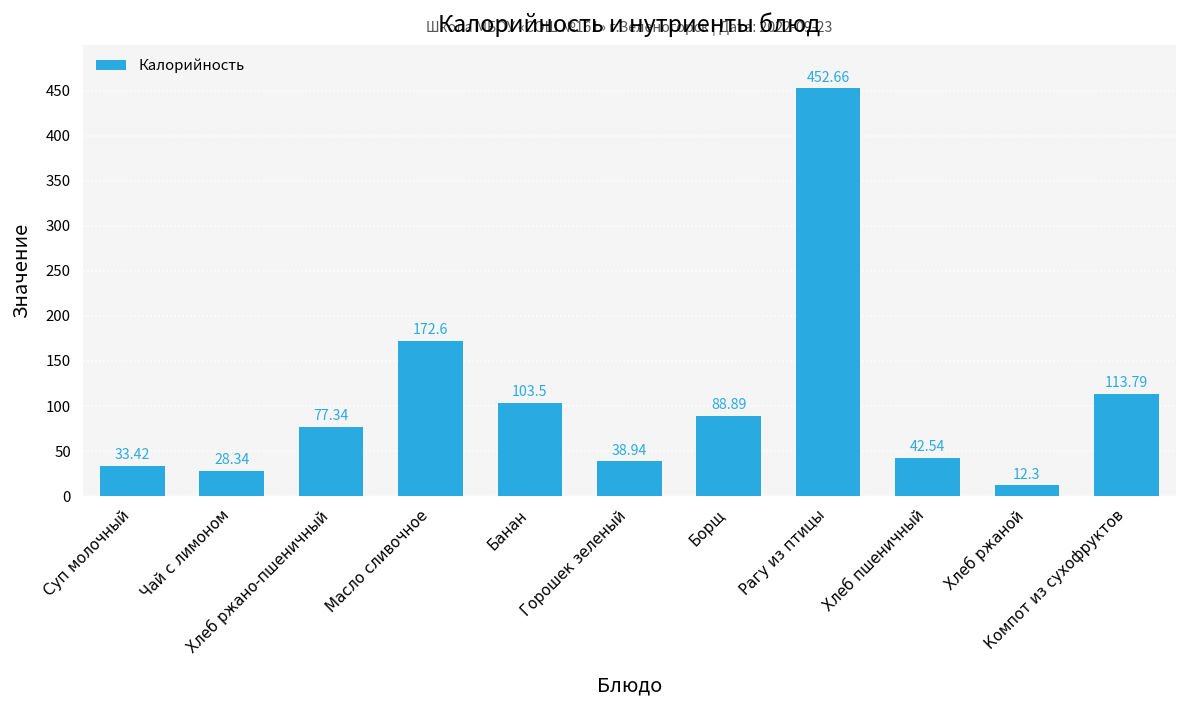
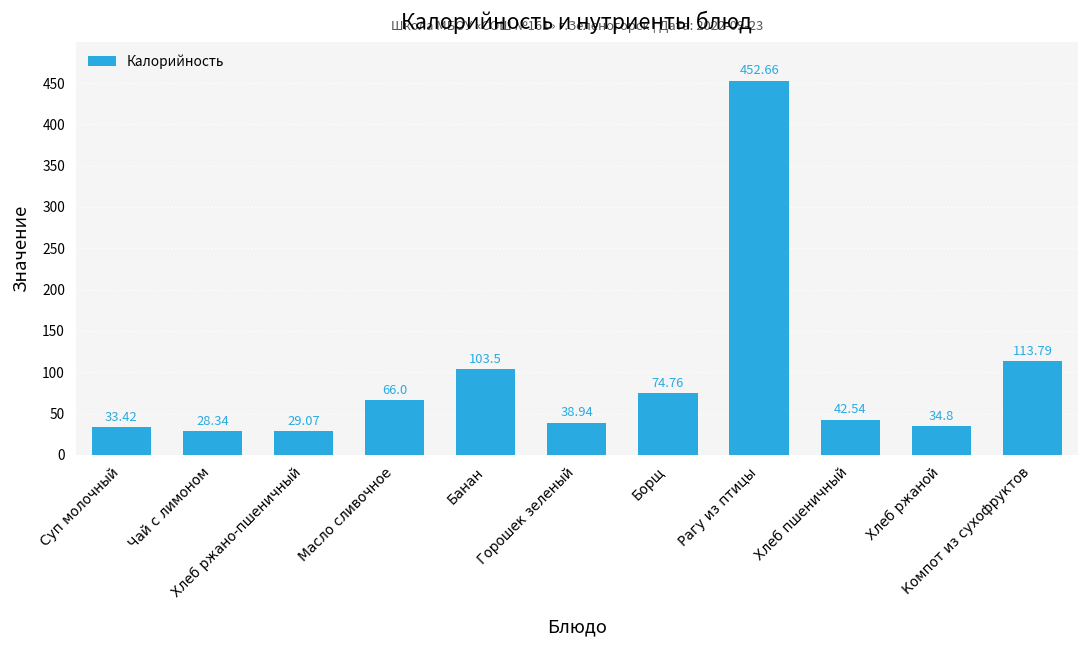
  {
    "Суп молочный": 33.42,
    "Чай с лимоном": 28.34,
-   "Хлеб ржано-пшеничный": 77.34,
-   "Масло сливочное": 172.6,
+   "Хлеб ржано-пшеничный": 29.07,
+   "Масло сливочное": 66.0,
    "Банан": 103.5,
    "Горошек зеленый": 38.94,
-   "Борщ": 88.89,
+   "Борщ": 74.76,
    "Рагу из птицы": 452.66,
    "Хлеб пшеничный": 42.54,
-   "Хлеб ржаной": 12.3,
+   "Хлеб ржаной": 34.8,
    "Компот из сухофруктов": 113.79
  }
